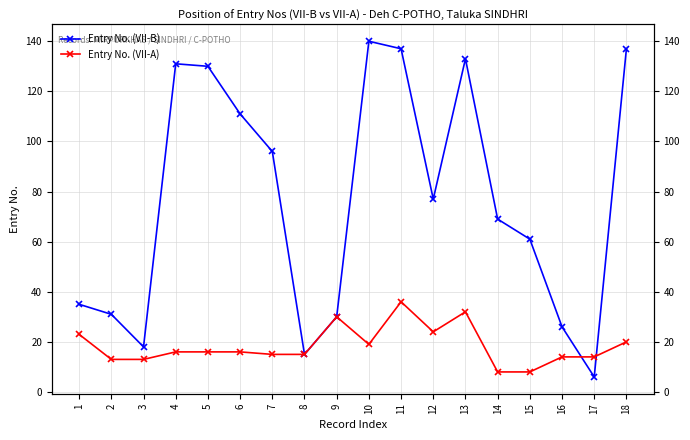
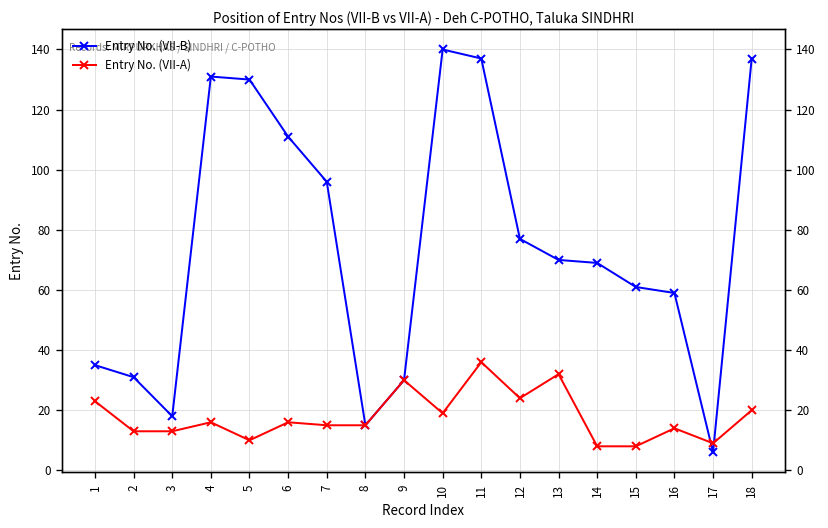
  {
    "Entry No. (VII-B)": {
      "1": 35,
      "2": 31,
      "3": 18,
      "4": 131,
      "5": 130,
      "6": 111,
      "7": 96,
      "10": 140,
      "11": 137,
      "12": 77,
-     "13": 133,
+     "13": 70,
      "14": 69,
      "15": 61,
-     "16": 26,
+     "16": 59,
      "17": 6,
      "18": 137
    },
    "Entry No. (VII-A)": {
      "1": 23,
      "2": 13,
      "3": 13,
      "4": 16,
-     "5": 16,
+     "5": 10,
      "6": 16,
      "7": 15,
      "10": 19,
      "11": 36,
      "12": 24,
      "13": 32,
      "14": 8,
      "15": 8,
      "16": 14,
-     "17": 14,
+     "17": 9,
      "18": 20
    }
  }
